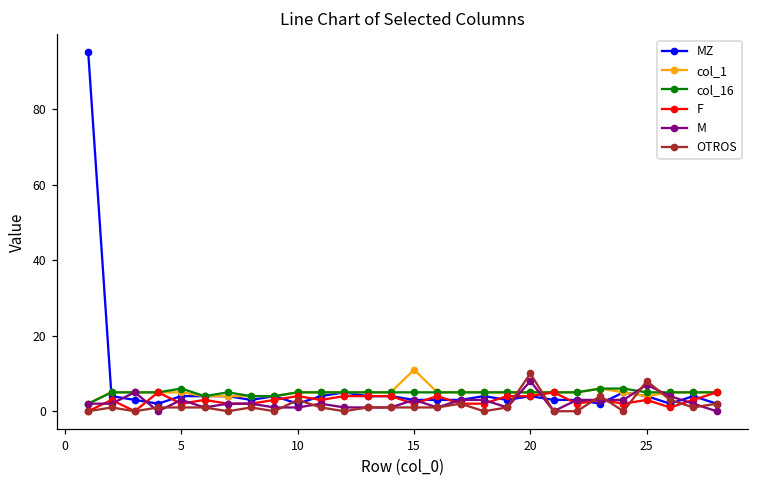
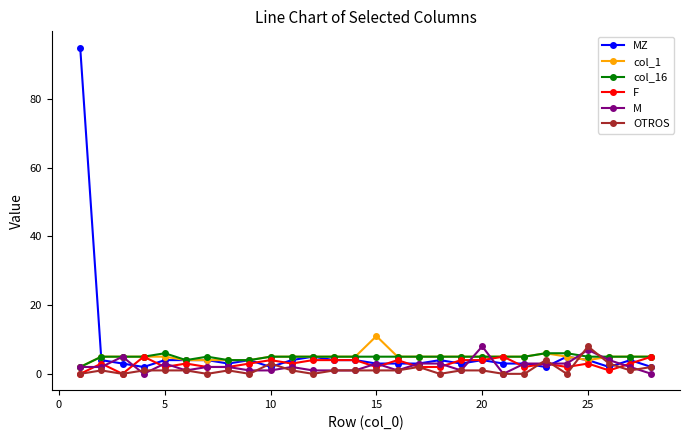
  {
    "MZ": {
      "5": 4,
      "10": 2
    },
    "col_1": {
      "5": 5,
      "15": 11
    },
    "col_16": {
      "5": 6,
      "15": 5,
      "25": 5
    },
    "F": {
      "5": 2,
      "10": 4,
      "15": 2,
      "25": 3
    },
    "M": {
      "5": 3,
      "10": 1,
      "20": 8,
      "25": 7
    },
    "OTROS": {
      "5": 1,
      "10": 3,
      "15": 1,
-     "20": 10,
+     "20": 1,
      "25": 8
    }
  }
